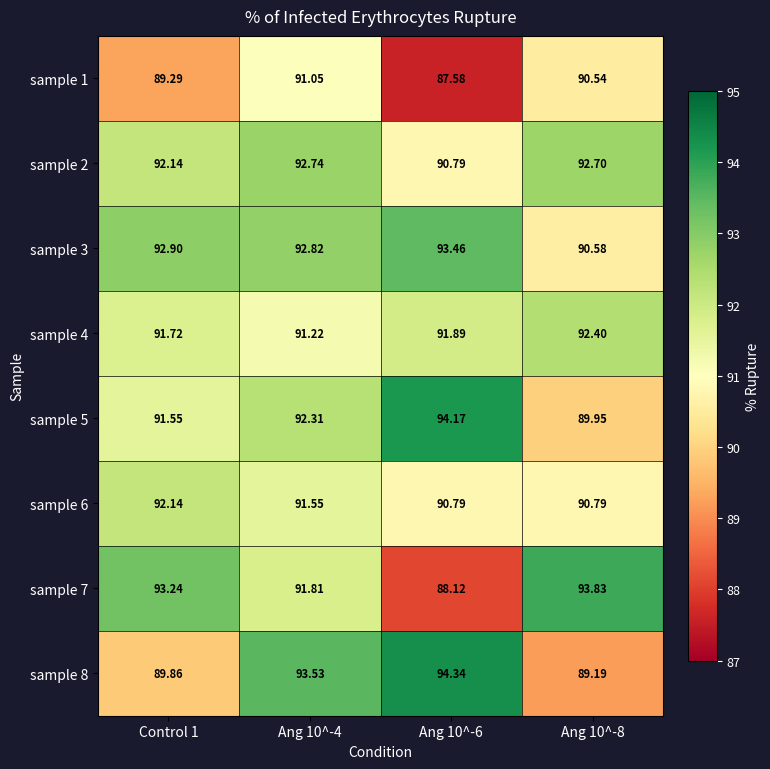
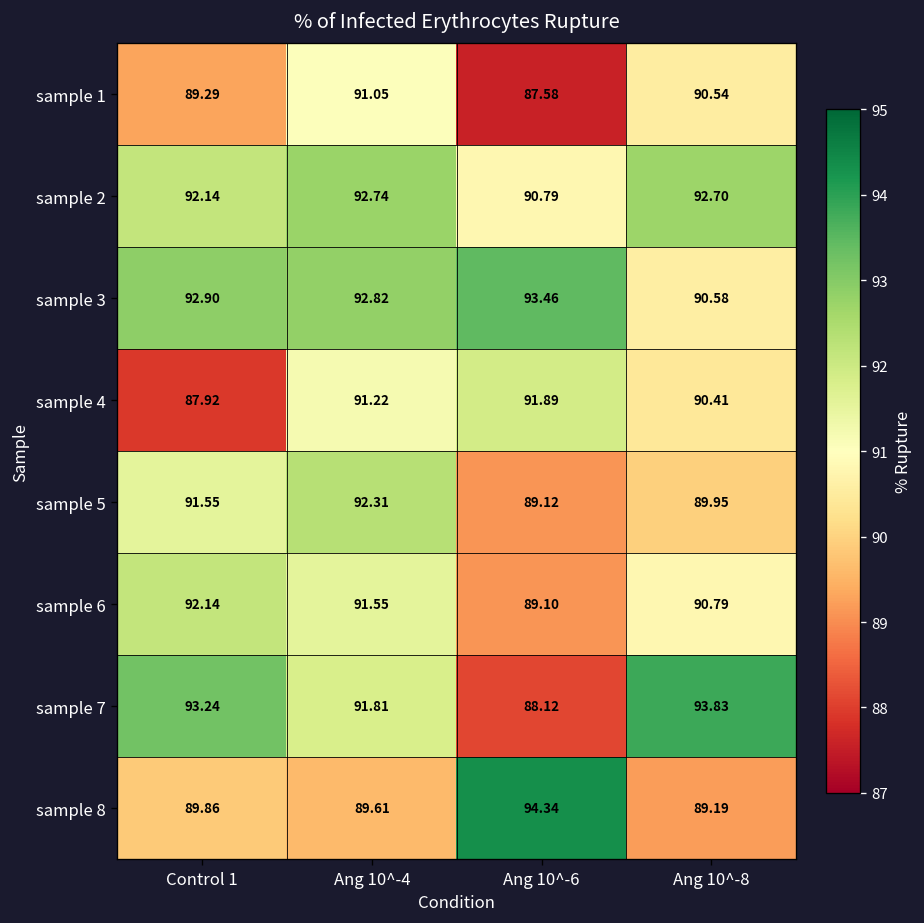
  {
    "sample 1": {
      "Control 1": 89.29,
      "Ang 10^-4": 91.05,
      "Ang 10^-6": 87.58,
      "Ang 10^-8": 90.54
    },
    "sample 2": {
      "Control 1": 92.14,
      "Ang 10^-4": 92.74,
      "Ang 10^-6": 90.79,
      "Ang 10^-8": 92.70
    },
    "sample 3": {
      "Control 1": 92.90,
      "Ang 10^-4": 92.82,
      "Ang 10^-6": 93.46,
      "Ang 10^-8": 90.58
    },
    "sample 4": {
-     "Control 1": 91.72,
+     "Control 1": 87.92,
      "Ang 10^-4": 91.22,
      "Ang 10^-6": 91.89,
-     "Ang 10^-8": 92.40
+     "Ang 10^-8": 90.41
    },
    "sample 5": {
      "Control 1": 91.55,
      "Ang 10^-4": 92.31,
-     "Ang 10^-6": 94.17,
+     "Ang 10^-6": 89.12,
      "Ang 10^-8": 89.95
    },
    "sample 6": {
      "Control 1": 92.14,
      "Ang 10^-4": 91.55,
-     "Ang 10^-6": 90.79,
+     "Ang 10^-6": 89.10,
      "Ang 10^-8": 90.79
    },
    "sample 7": {
      "Control 1": 93.24,
      "Ang 10^-4": 91.81,
      "Ang 10^-6": 88.12,
      "Ang 10^-8": 93.83
    },
    "sample 8": {
      "Control 1": 89.86,
-     "Ang 10^-4": 93.53,
+     "Ang 10^-4": 89.61,
      "Ang 10^-6": 94.34,
      "Ang 10^-8": 89.19
    }
  }
